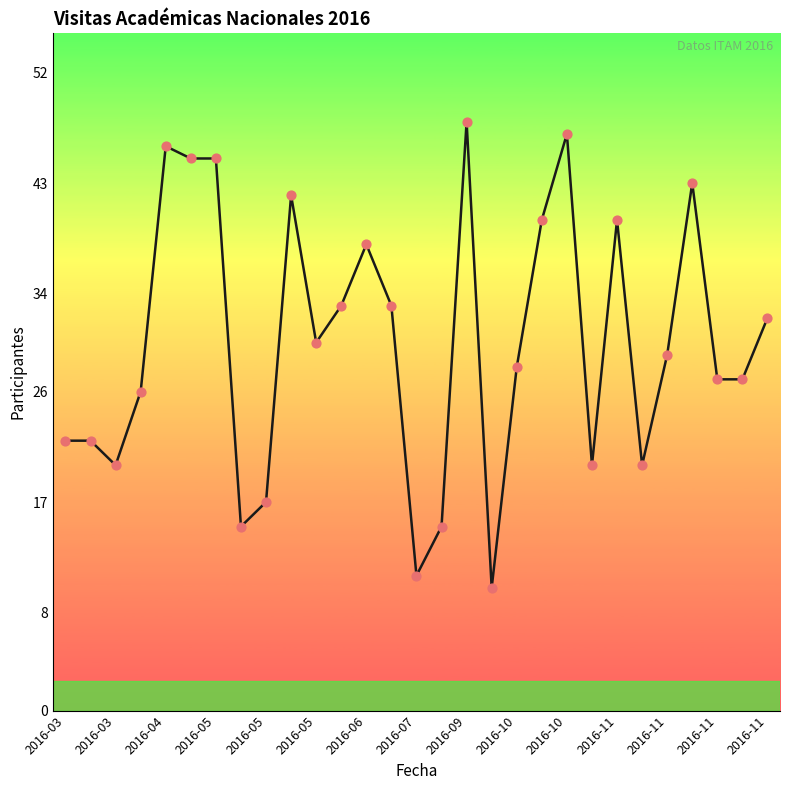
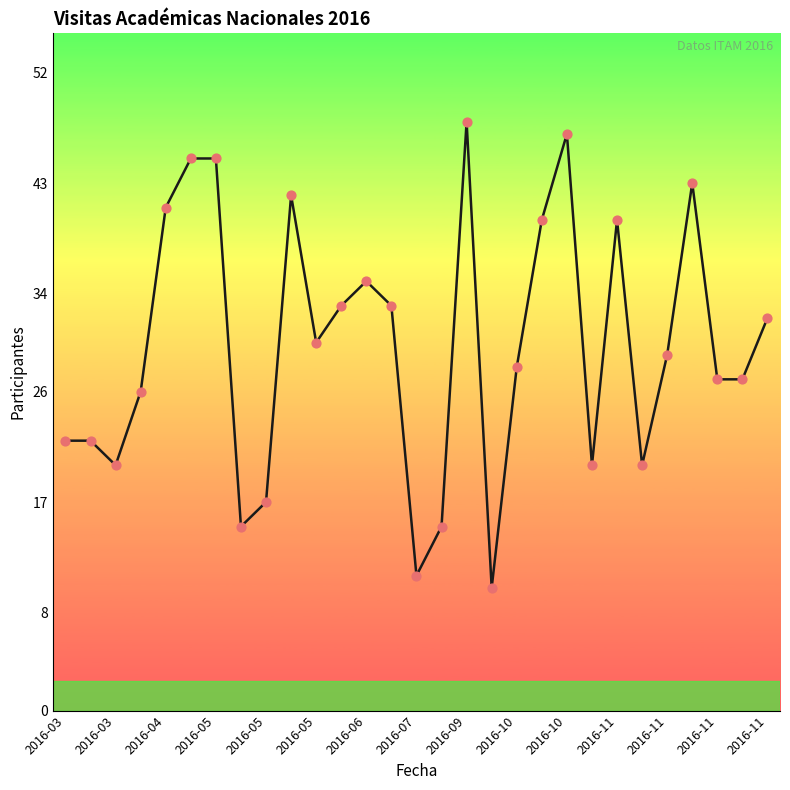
  {
-   "2016-04": 46,
-   "2016-06": 38,
+   "2016-04": 41,
+   "2016-06": 35,
    "2016-07": 11,
    "2016-09": 48
  }
